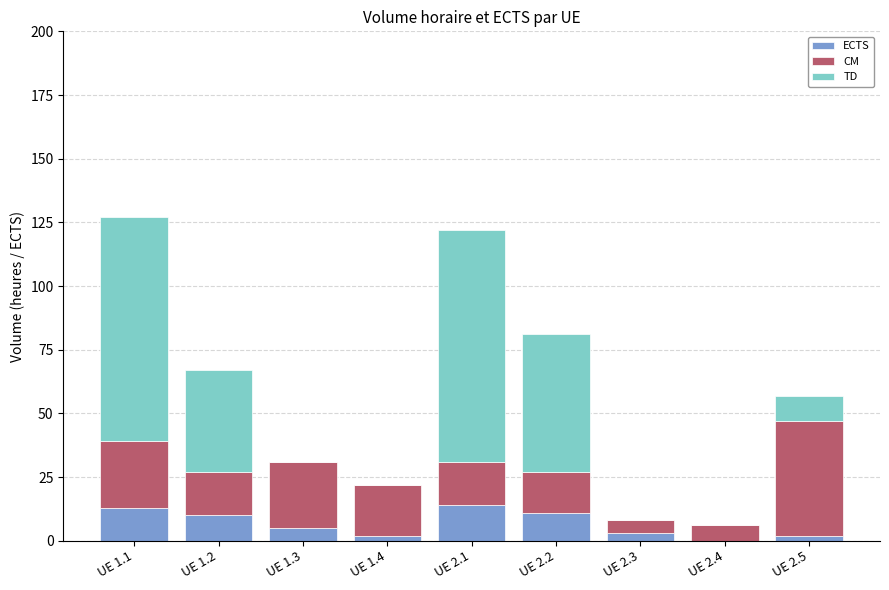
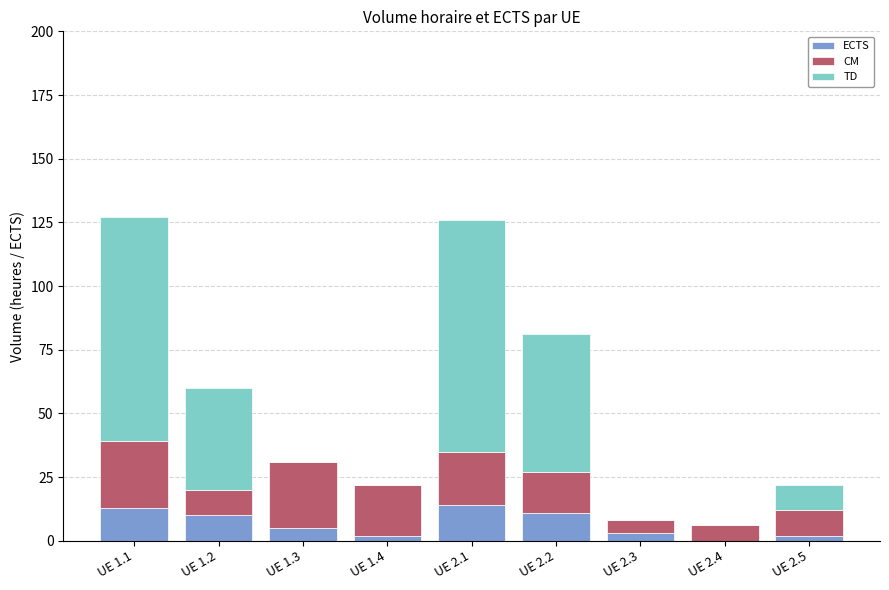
  {
    "CM": {
      "UE 1.1": 26,
-     "UE 1.2": 17,
+     "UE 1.2": 10,
      "UE 1.3": 26,
      "UE 1.4": 20,
-     "UE 2.1": 17,
+     "UE 2.1": 21,
      "UE 2.2": 16,
      "UE 2.3": 5,
      "UE 2.4": 6,
-     "UE 2.5": 45
+     "UE 2.5": 10
    }
  }
